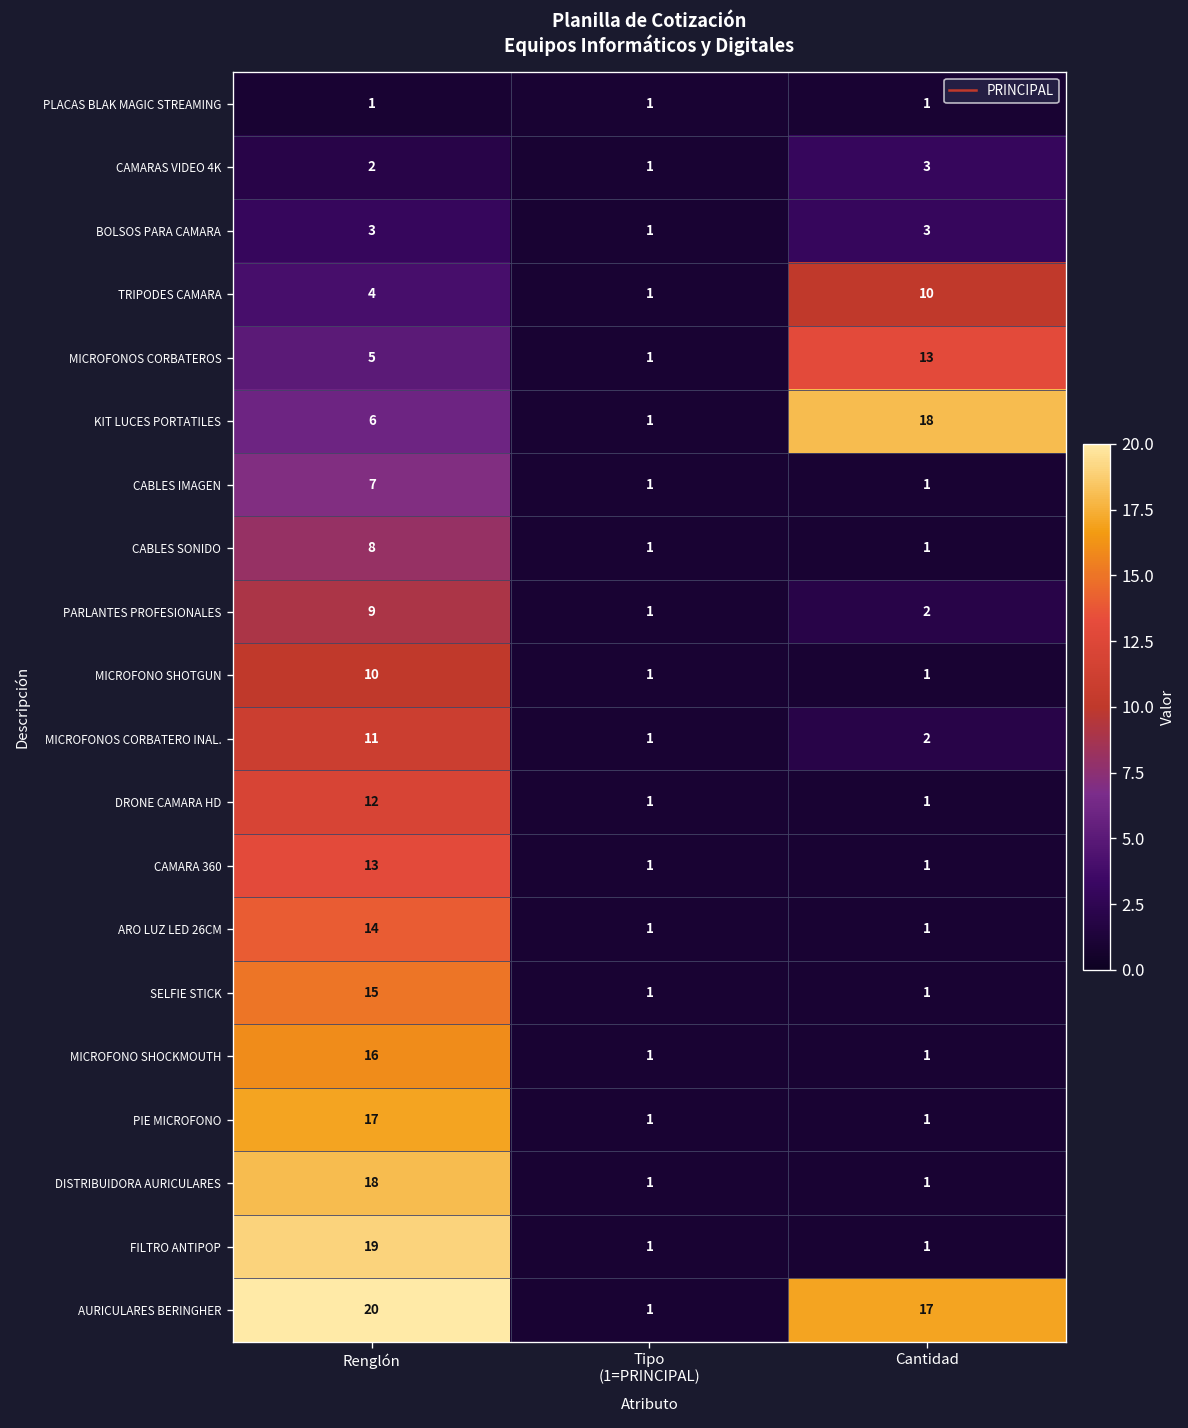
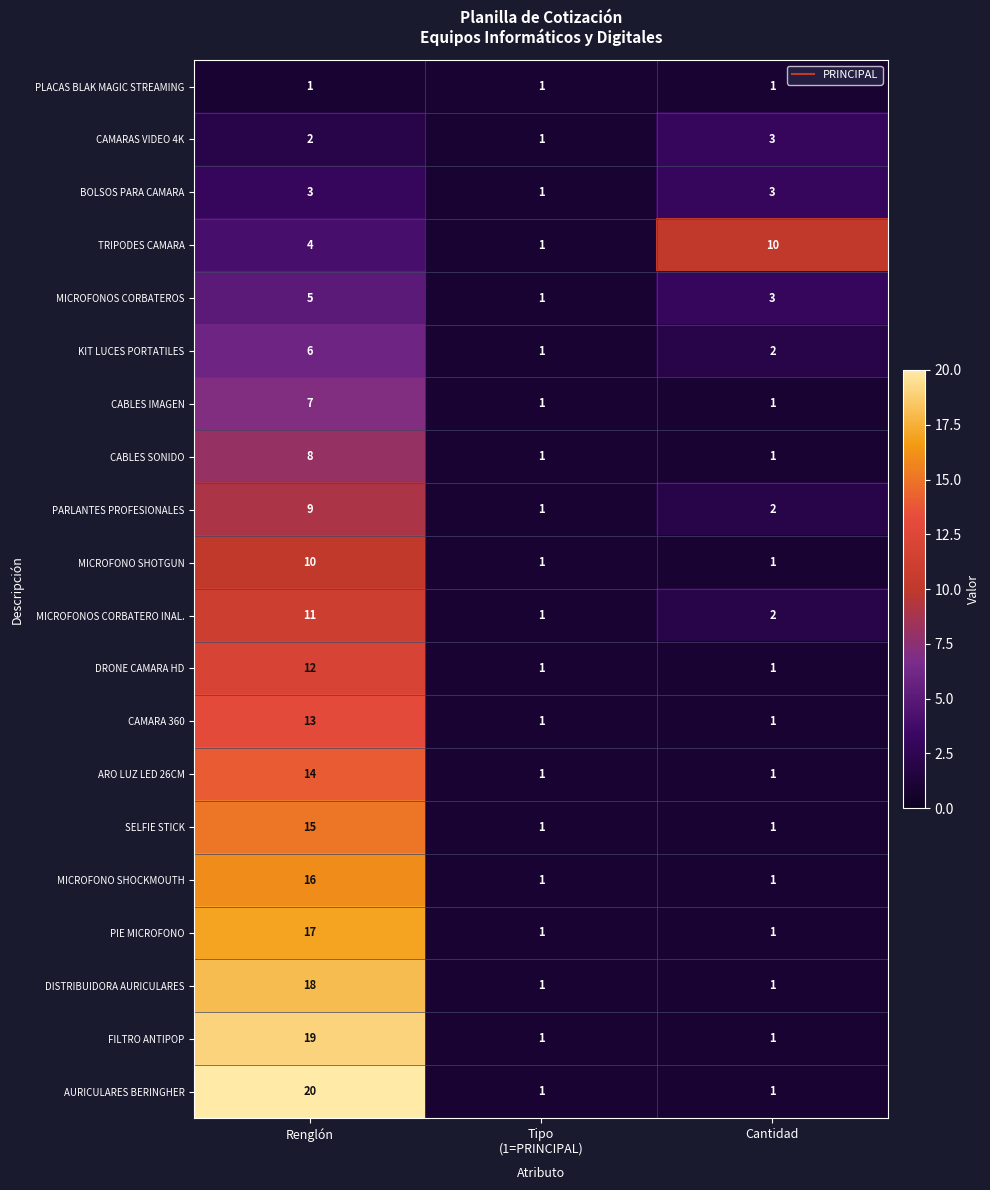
  {
    "PLACAS BLAK MAGIC STREAMING": {
      "Renglón": 1,
      "Tipo (1=PRINCIPAL)": 1,
      "Cantidad": 1
    },
    "CAMARAS VIDEO 4K": {
      "Renglón": 2,
      "Tipo (1=PRINCIPAL)": 1,
      "Cantidad": 3
    },
    "BOLSOS PARA CAMARA": {
      "Renglón": 3,
      "Tipo (1=PRINCIPAL)": 1,
      "Cantidad": 3
    },
    "TRIPODES CAMARA": {
      "Renglón": 4,
      "Tipo (1=PRINCIPAL)": 1,
      "Cantidad": 10
    },
    "MICROFONOS CORBATEROS": {
      "Renglón": 5,
      "Tipo (1=PRINCIPAL)": 1,
-     "Cantidad": 13
+     "Cantidad": 3
    },
    "KIT LUCES PORTATILES": {
      "Renglón": 6,
      "Tipo (1=PRINCIPAL)": 1,
-     "Cantidad": 18
+     "Cantidad": 2
    },
    "CABLES IMAGEN": {
      "Renglón": 7,
      "Tipo (1=PRINCIPAL)": 1,
      "Cantidad": 1
    },
    "CABLES SONIDO": {
      "Renglón": 8,
      "Tipo (1=PRINCIPAL)": 1,
      "Cantidad": 1
    },
    "PARLANTES PROFESIONALES": {
      "Renglón": 9,
      "Tipo (1=PRINCIPAL)": 1,
      "Cantidad": 2
    },
    "MICROFONO SHOTGUN": {
      "Renglón": 10,
      "Tipo (1=PRINCIPAL)": 1,
      "Cantidad": 1
    },
    "MICROFONOS CORBATERO INAL.": {
      "Renglón": 11,
      "Tipo (1=PRINCIPAL)": 1,
      "Cantidad": 2
    },
    "DRONE CAMARA HD": {
      "Renglón": 12,
      "Tipo (1=PRINCIPAL)": 1,
      "Cantidad": 1
    },
    "CAMARA 360": {
      "Renglón": 13,
      "Tipo (1=PRINCIPAL)": 1,
      "Cantidad": 1
    },
    "ARO LUZ LED 26CM": {
      "Renglón": 14,
      "Tipo (1=PRINCIPAL)": 1,
      "Cantidad": 1
    },
    "SELFIE STICK": {
      "Renglón": 15,
      "Tipo (1=PRINCIPAL)": 1,
      "Cantidad": 1
    },
    "MICROFONO SHOCKMOUTH": {
      "Renglón": 16,
      "Tipo (1=PRINCIPAL)": 1,
      "Cantidad": 1
    },
    "PIE MICROFONO": {
      "Renglón": 17,
      "Tipo (1=PRINCIPAL)": 1,
      "Cantidad": 1
    },
    "DISTRIBUIDORA AURICULARES": {
      "Renglón": 18,
      "Tipo (1=PRINCIPAL)": 1,
      "Cantidad": 1
    },
    "FILTRO ANTIPOP": {
      "Renglón": 19,
      "Tipo (1=PRINCIPAL)": 1,
      "Cantidad": 1
    },
    "AURICULARES BERINGHER": {
      "Renglón": 20,
      "Tipo (1=PRINCIPAL)": 1,
-     "Cantidad": 17
+     "Cantidad": 1
    }
  }
